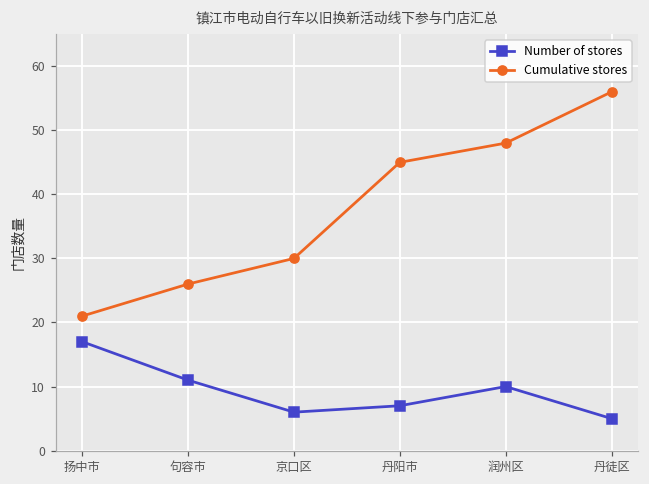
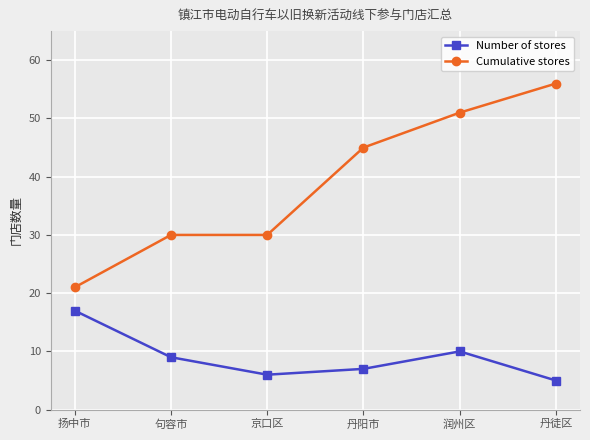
  {
    "Number of stores": {
      "扬中市": 17,
-     "句容市": 11,
+     "句容市": 9,
      "京口区": 6,
      "丹阳市": 7,
      "润州区": 10,
      "丹徒区": 5
    },
    "Cumulative stores": {
      "扬中市": 21,
-     "句容市": 26,
+     "句容市": 30,
      "京口区": 30,
      "丹阳市": 45,
-     "润州区": 48,
+     "润州区": 51,
      "丹徒区": 56
    }
  }
